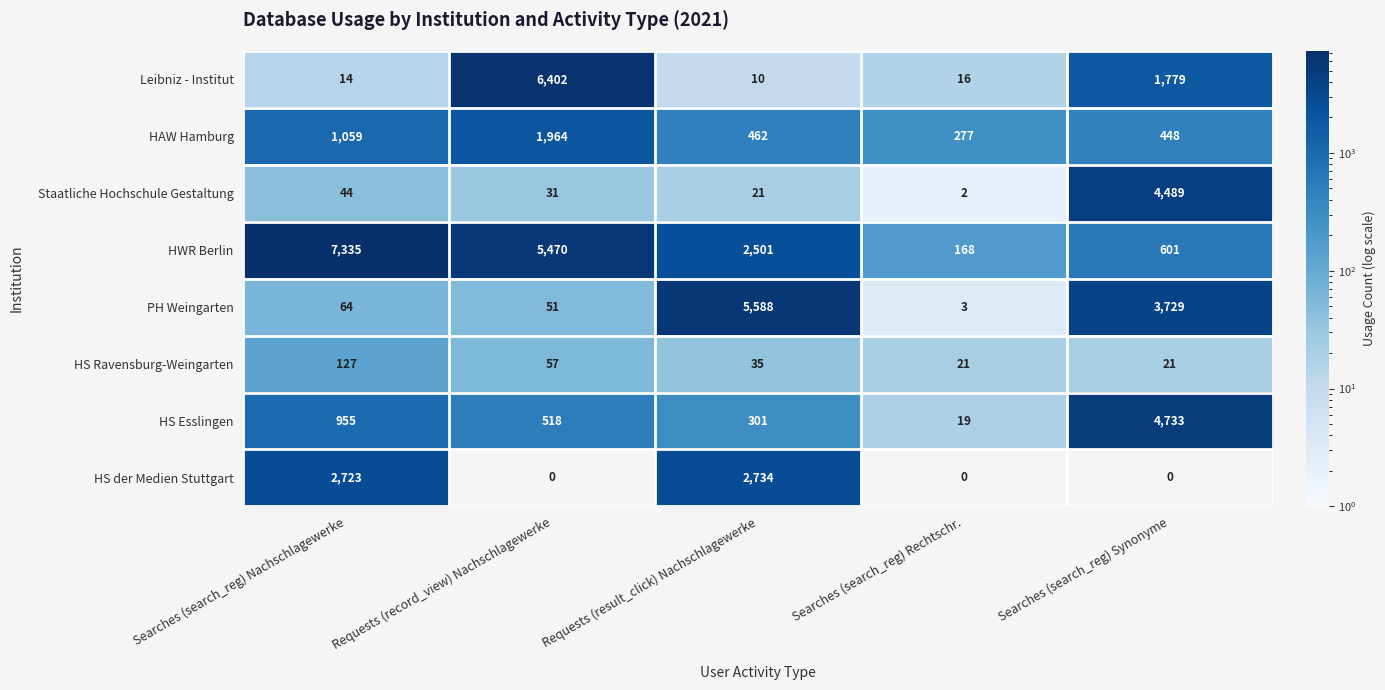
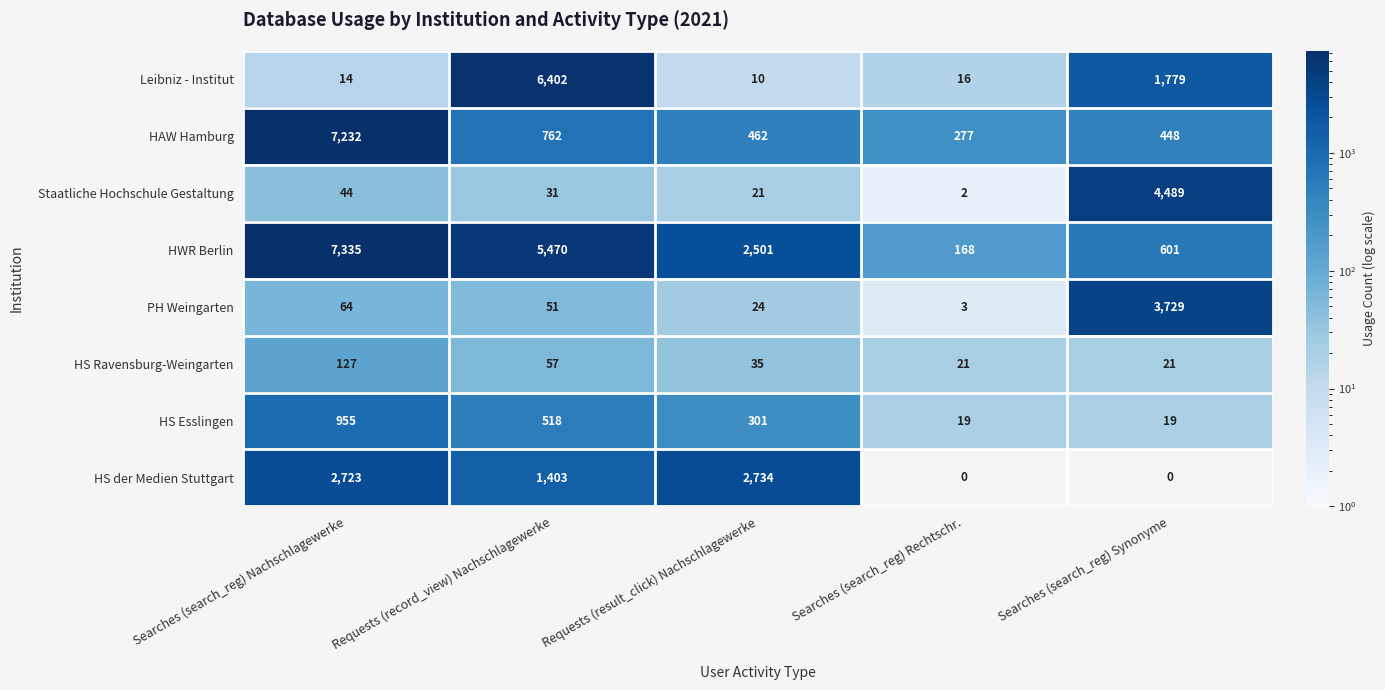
  {
    "Leibniz - Institut": {
      "Searches (search_reg) Nachschlagewerke": "14",
      "Requests (record_view) Nachschlagewerke": "6,402",
      "Requests (result_click) Nachschlagewerke": "10",
      "Searches (search_reg) Rechtschr.": "16",
      "Searches (search_reg) Synonyme": "1,779"
    },
    "HAW Hamburg": {
-     "Searches (search_reg) Nachschlagewerke": "1,059",
-     "Requests (record_view) Nachschlagewerke": "1,964",
+     "Searches (search_reg) Nachschlagewerke": "7,232",
+     "Requests (record_view) Nachschlagewerke": "762",
      "Requests (result_click) Nachschlagewerke": "462",
      "Searches (search_reg) Rechtschr.": "277",
      "Searches (search_reg) Synonyme": "448"
    },
    "Staatliche Hochschule Gestaltung": {
      "Searches (search_reg) Nachschlagewerke": "44",
      "Requests (record_view) Nachschlagewerke": "31",
      "Requests (result_click) Nachschlagewerke": "21",
      "Searches (search_reg) Rechtschr.": "2",
      "Searches (search_reg) Synonyme": "4,489"
    },
    "HWR Berlin": {
      "Searches (search_reg) Nachschlagewerke": "7,335",
      "Requests (record_view) Nachschlagewerke": "5,470",
      "Requests (result_click) Nachschlagewerke": "2,501",
      "Searches (search_reg) Rechtschr.": "168",
      "Searches (search_reg) Synonyme": "601"
    },
    "PH Weingarten": {
      "Searches (search_reg) Nachschlagewerke": "64",
      "Requests (record_view) Nachschlagewerke": "51",
-     "Requests (result_click) Nachschlagewerke": "5,588",
+     "Requests (result_click) Nachschlagewerke": "24",
      "Searches (search_reg) Rechtschr.": "3",
      "Searches (search_reg) Synonyme": "3,729"
    },
    "HS Ravensburg-Weingarten": {
      "Searches (search_reg) Nachschlagewerke": "127",
      "Requests (record_view) Nachschlagewerke": "57",
      "Requests (result_click) Nachschlagewerke": "35",
      "Searches (search_reg) Rechtschr.": "21",
      "Searches (search_reg) Synonyme": "21"
    },
    "HS Esslingen": {
      "Searches (search_reg) Nachschlagewerke": "955",
      "Requests (record_view) Nachschlagewerke": "518",
      "Requests (result_click) Nachschlagewerke": "301",
      "Searches (search_reg) Rechtschr.": "19",
-     "Searches (search_reg) Synonyme": "4,733"
+     "Searches (search_reg) Synonyme": "19"
    },
    "HS der Medien Stuttgart": {
      "Searches (search_reg) Nachschlagewerke": "2,723",
-     "Requests (record_view) Nachschlagewerke": "0",
+     "Requests (record_view) Nachschlagewerke": "1,403",
      "Requests (result_click) Nachschlagewerke": "2,734",
      "Searches (search_reg) Rechtschr.": "0",
      "Searches (search_reg) Synonyme": "0"
    }
  }
